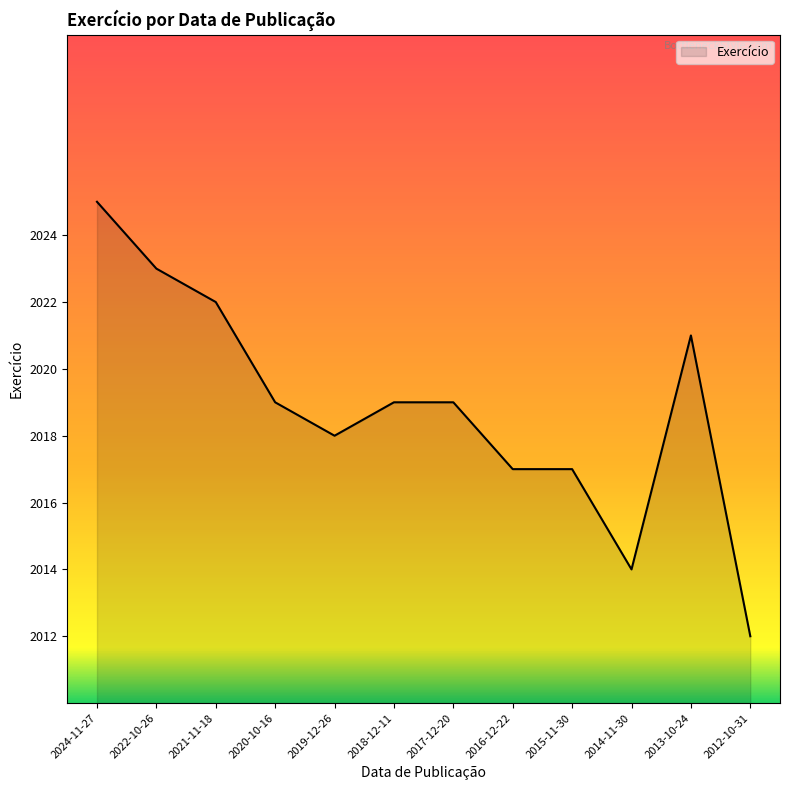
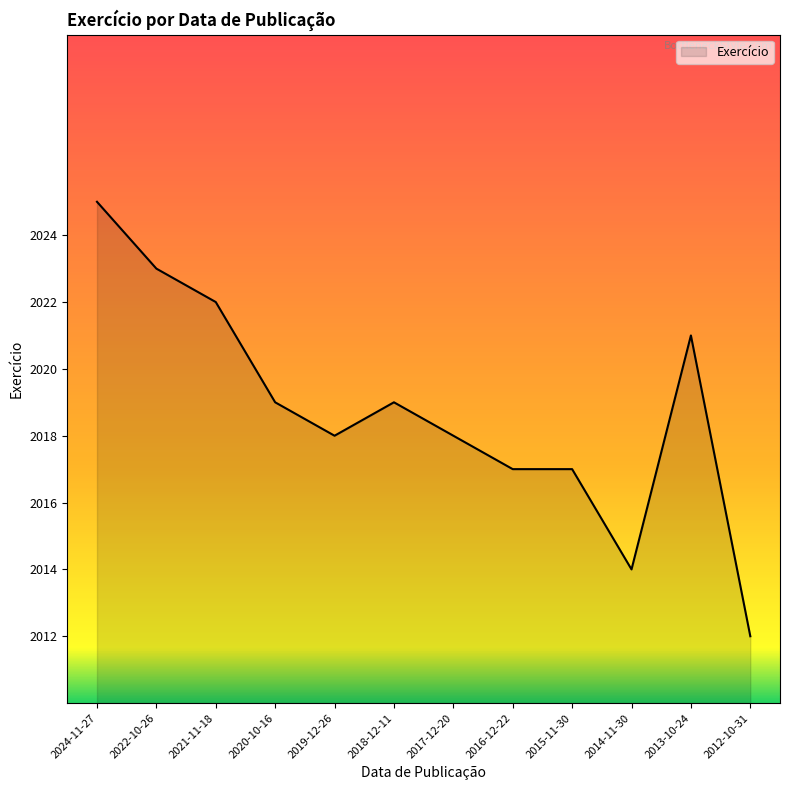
  {
    "2024-11-27": 2025,
    "2022-10-26": 2023,
    "2021-11-18": 2022,
    "2020-10-16": 2019,
    "2019-12-26": 2018,
    "2018-12-11": 2019,
-   "2017-12-20": 2019,
+   "2017-12-20": 2018,
    "2016-12-22": 2017,
    "2015-11-30": 2017,
    "2014-11-30": 2014,
    "2013-10-24": 2021,
    "2012-10-31": 2012
  }
